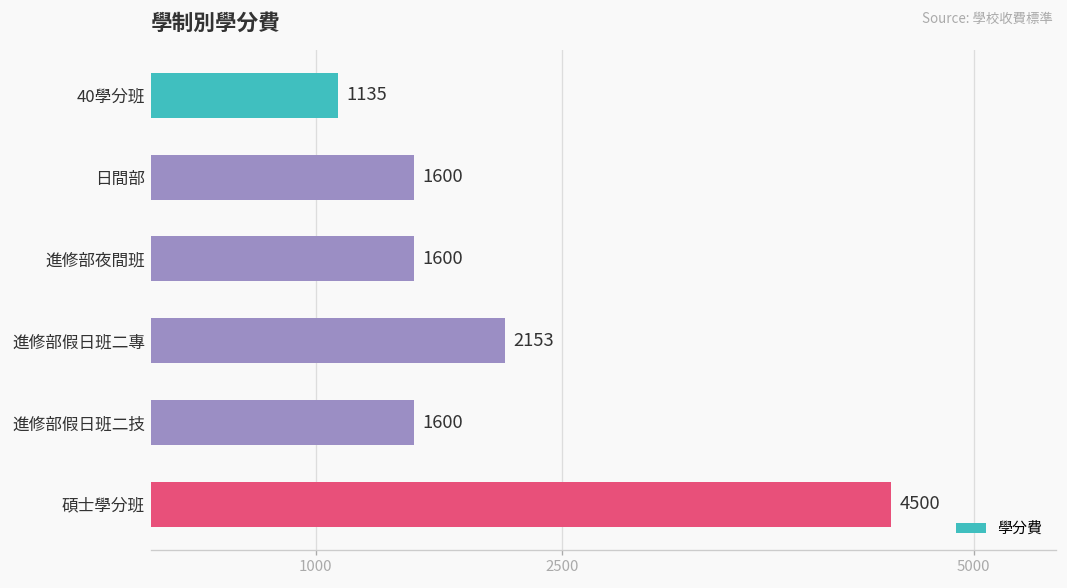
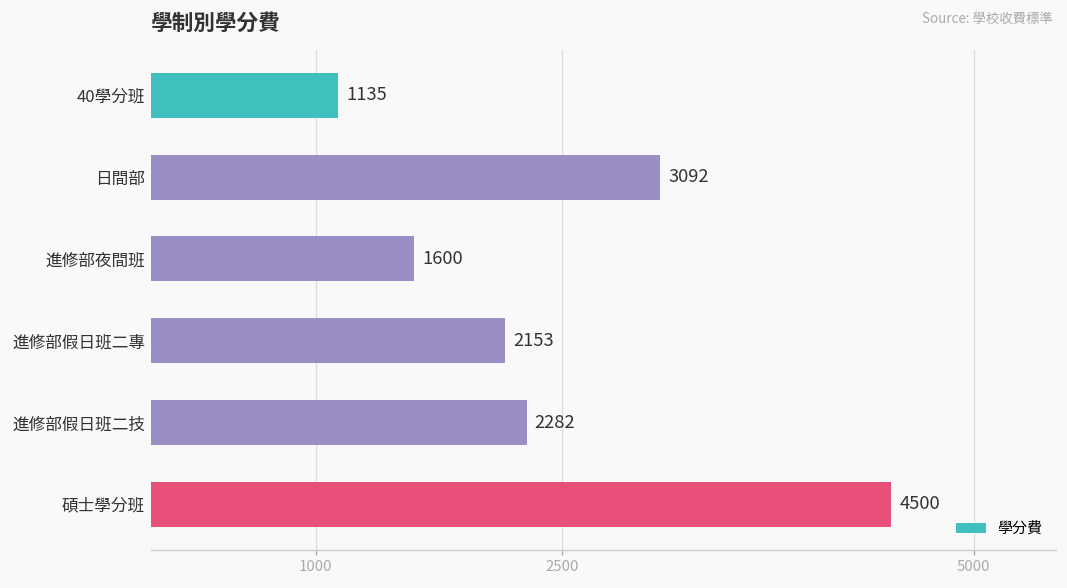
  {
    "40學分班": 1135,
-   "日間部": 1600,
+   "日間部": 3092,
    "進修部夜間班": 1600,
    "進修部假日班二專": 2153,
-   "進修部假日班二技": 1600,
+   "進修部假日班二技": 2282,
    "碩士學分班": 4500
  }
